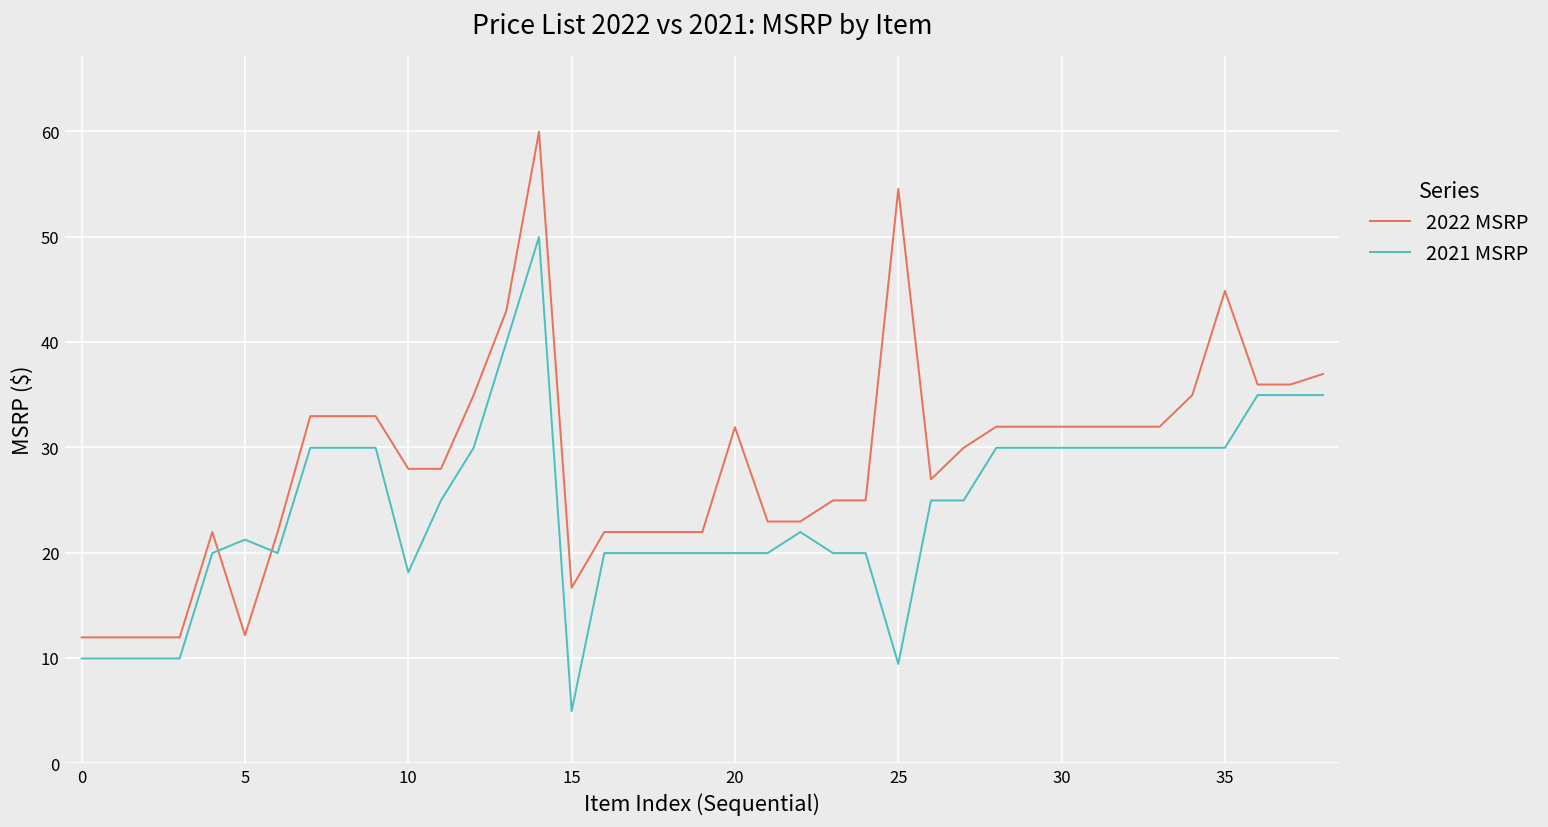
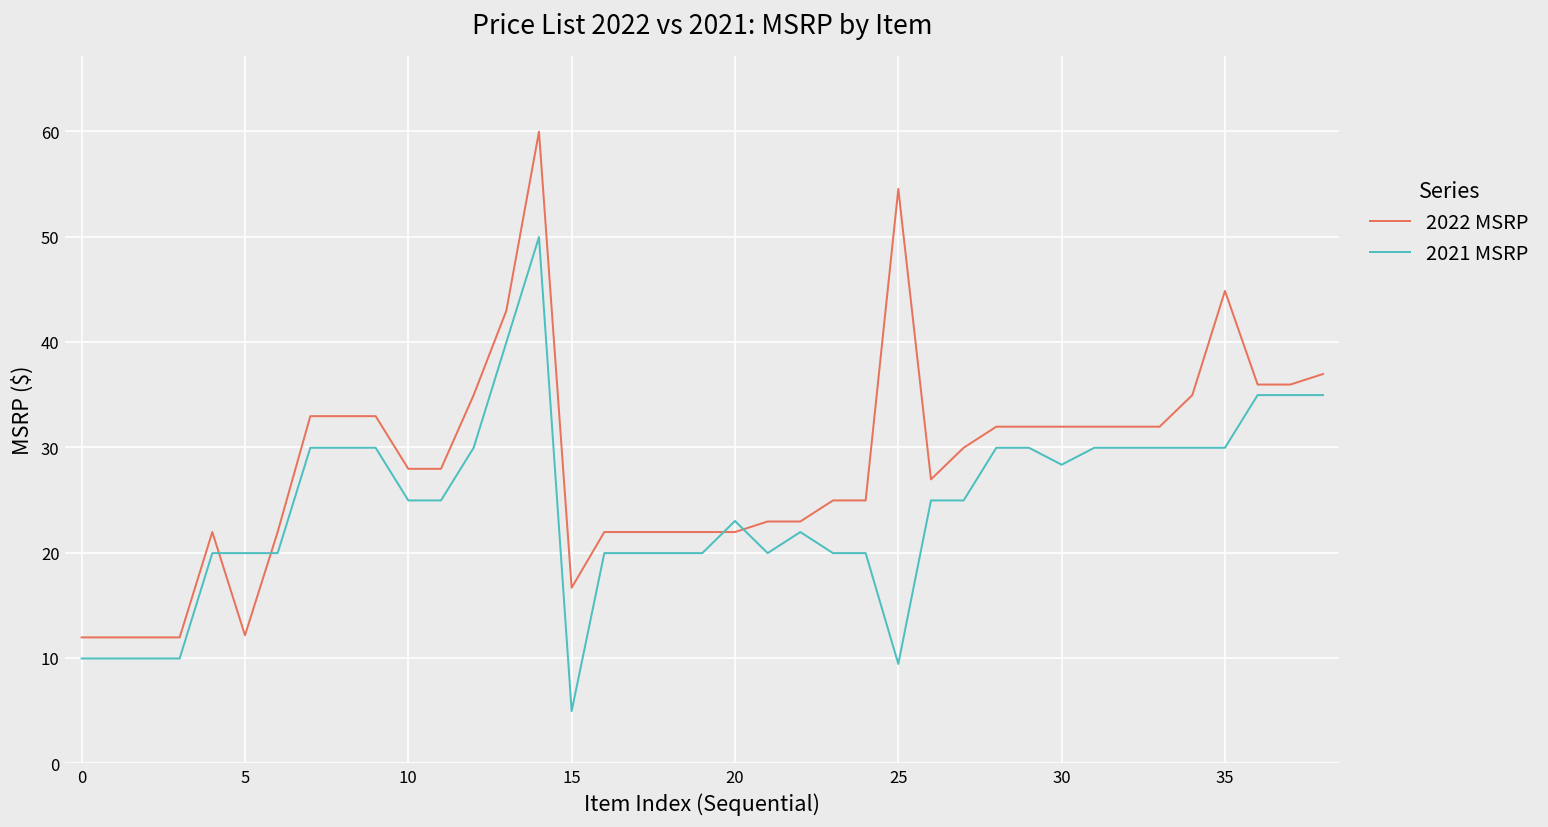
  {
    "2022 MSRP": {
      "0": 12,
      "5": 12,
      "10": 28,
      "15": 17,
-     "20": 32,
+     "20": 22,
      "25": 55,
      "30": 32,
      "35": 45
    },
    "2021 MSRP": {
      "0": 10,
-     "5": 21,
-     "10": 18,
+     "5": 20,
+     "10": 25,
      "15": 5,
-     "20": 20,
+     "20": 23,
      "25": 9,
-     "30": 30,
+     "30": 28,
      "35": 30
    }
  }
